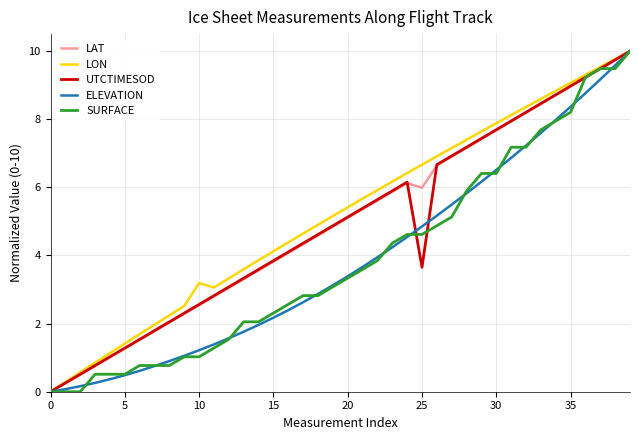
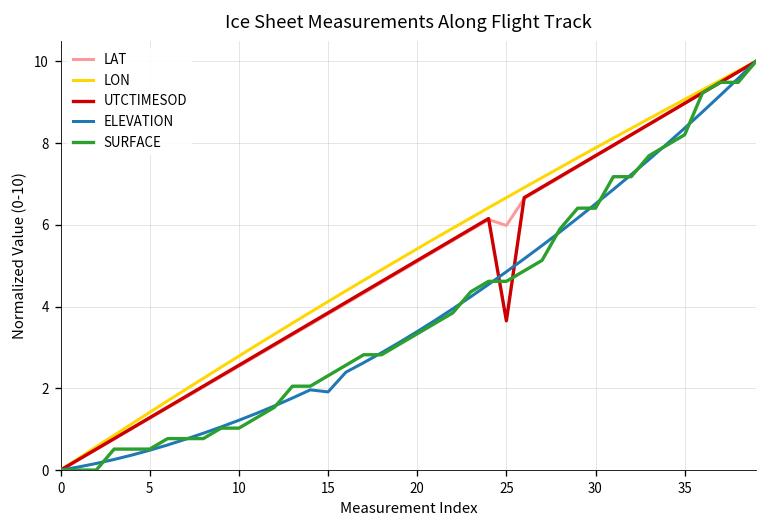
  {
    "LAT": {
      "25": 6.0
    },
    "LON": {
      "5": 1.4,
-     "10": 3.2,
+     "10": 2.8,
      "15": 4.1,
      "20": 5.4,
      "25": 6.7,
      "30": 7.9,
      "35": 9.1
    },
    "UTCTIMESOD": {
      "25": 3.7
    },
    "ELEVATION": {
      "10": 1.2,
-     "15": 2.2,
+     "15": 1.9,
      "25": 4.9,
      "30": 6.5,
      "35": 8.4
    },
    "SURFACE": {
      "10": 1.0,
      "15": 2.3,
      "25": 4.6,
      "30": 6.4,
      "35": 8.2
    }
  }
